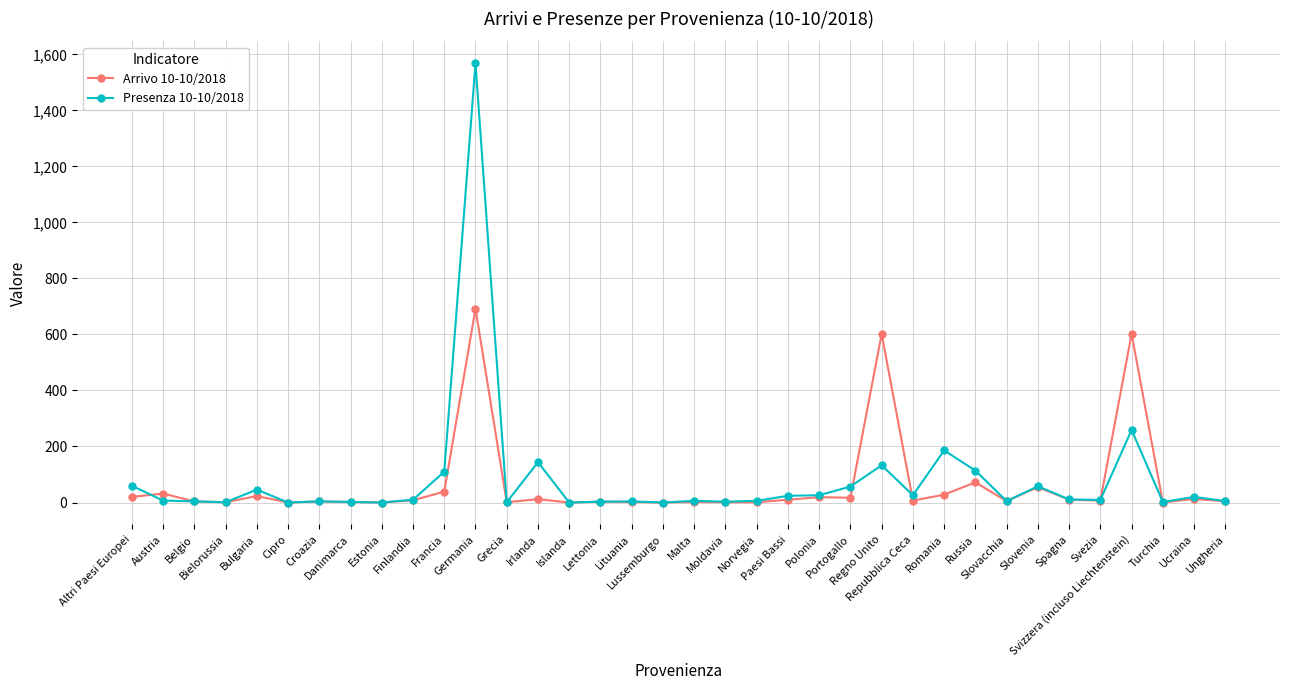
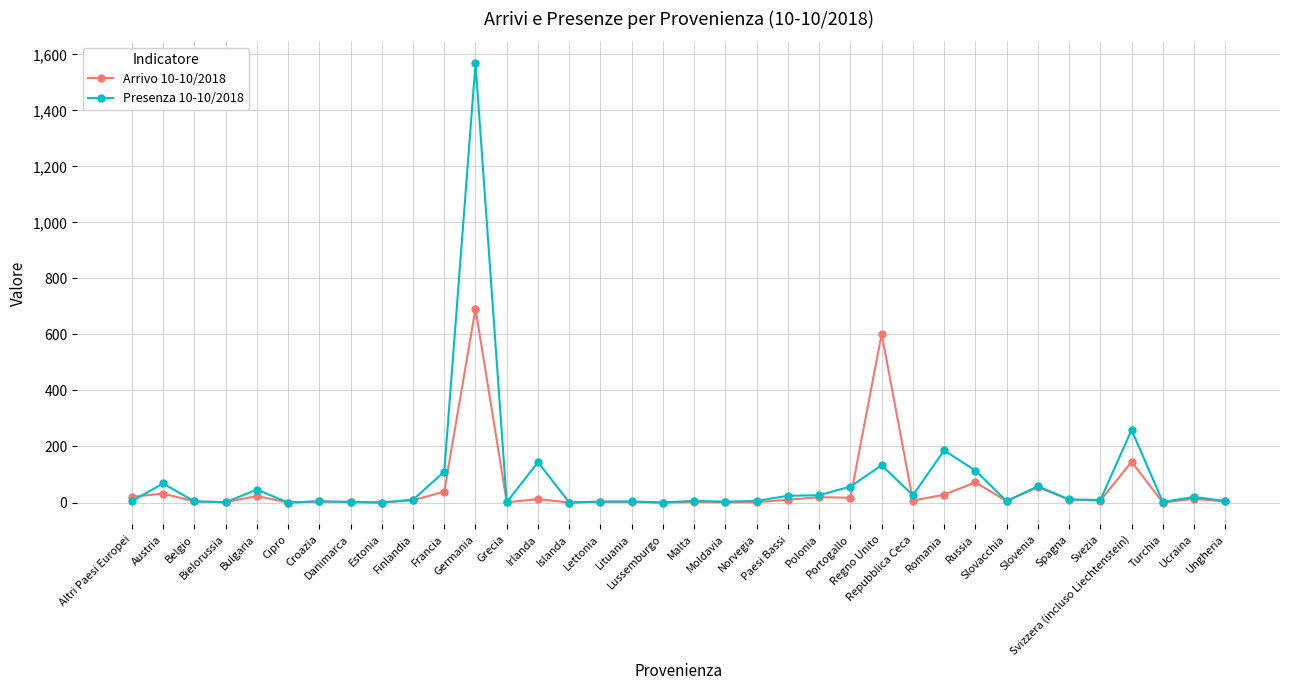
  {
    "Arrivo 10-10/2018": {
      "Altri Paesi Europei": "20",
      "Austria": "30",
      "Bulgaria": "20",
      "Francia": "40",
      "Germania": "690",
      "Irlanda": "10",
      "Paesi Bassi": "10",
      "Portogallo": "20",
      "Regno Unito": "600",
      "Repubblica Ceca": "10",
      "Romania": "30",
      "Russia": "70",
-     "Svizzera (incluso Liechtenstein)": "600"
+     "Svizzera (incluso Liechtenstein)": "150"
    },
    "Presenza 10-10/2018": {
-     "Altri Paesi Europei": "60",
-     "Austria": "10",
+     "Altri Paesi Europei": "10",
+     "Austria": "70",
      "Bulgaria": "50",
      "Francia": "110",
      "Germania": "1,570",
      "Irlanda": "140",
      "Paesi Bassi": "20",
      "Portogallo": "60",
      "Regno Unito": "130",
      "Repubblica Ceca": "30",
      "Romania": "190",
      "Russia": "110",
      "Svizzera (incluso Liechtenstein)": "260"
    }
  }
